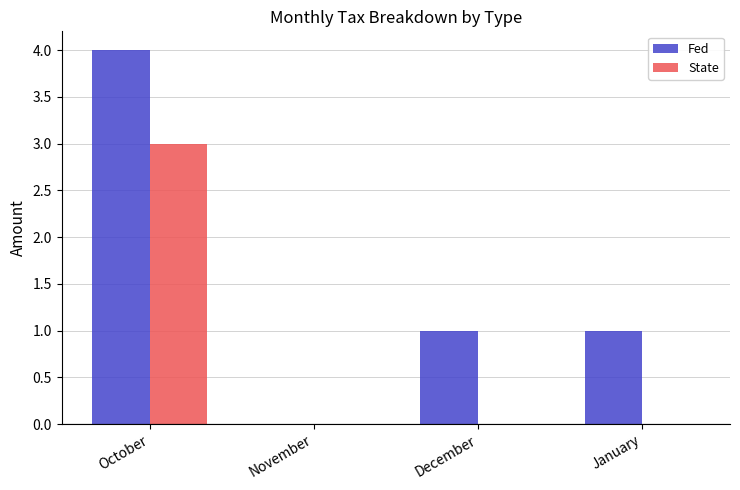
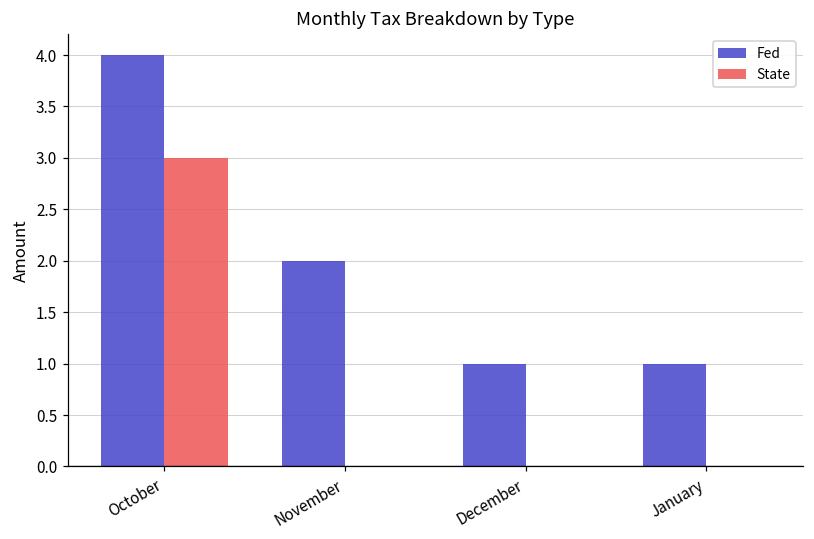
  {
    "Fed": {
      "October": 4,
-     "November": 0,
+     "November": 2,
      "December": 1,
      "January": 1
    },
    "State": {
      "October": 3,
      "November": 0,
      "December": 0,
      "January": 0
    }
  }
